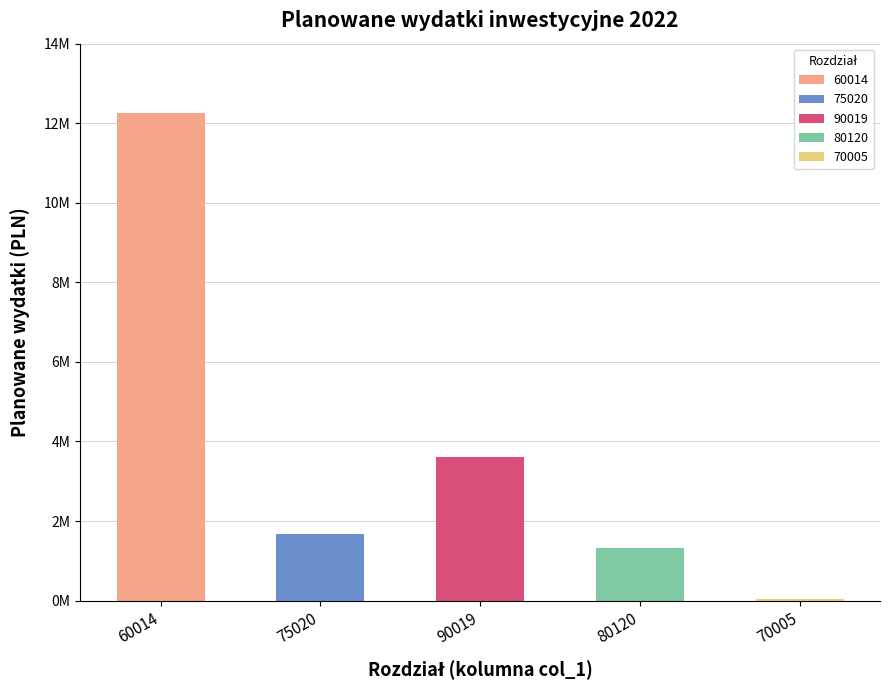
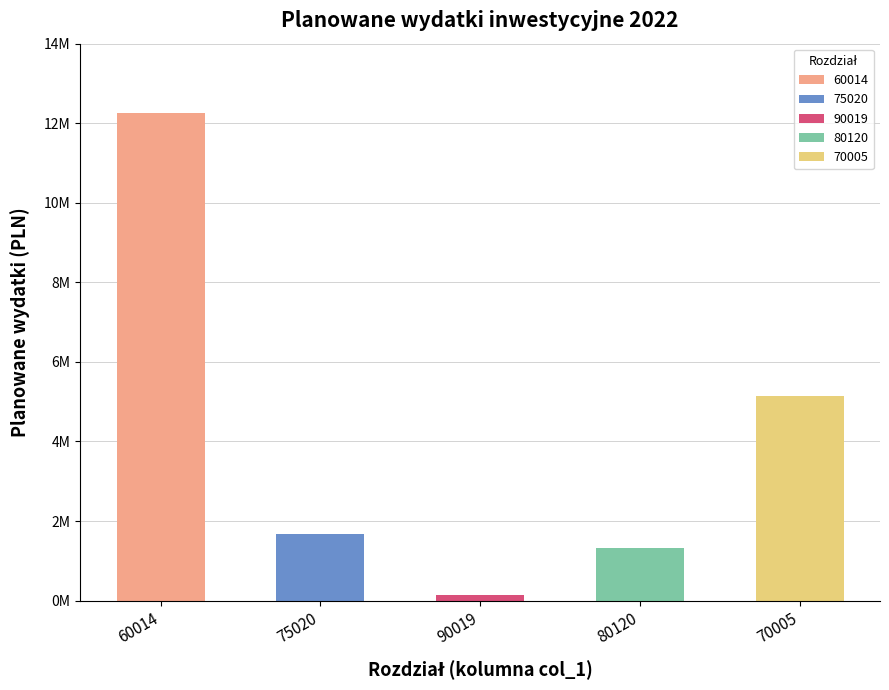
  {
    "60014": 12300000,
    "75020": 1700000,
-   "90019": 3600000,
+   "90019": 100000,
    "80120": 1300000,
-   "70005": 100000
+   "70005": 5100000
  }
